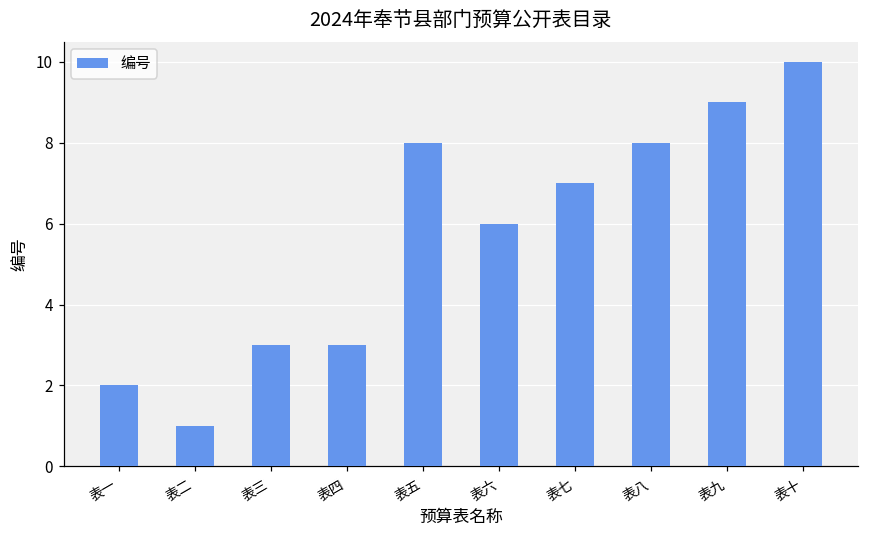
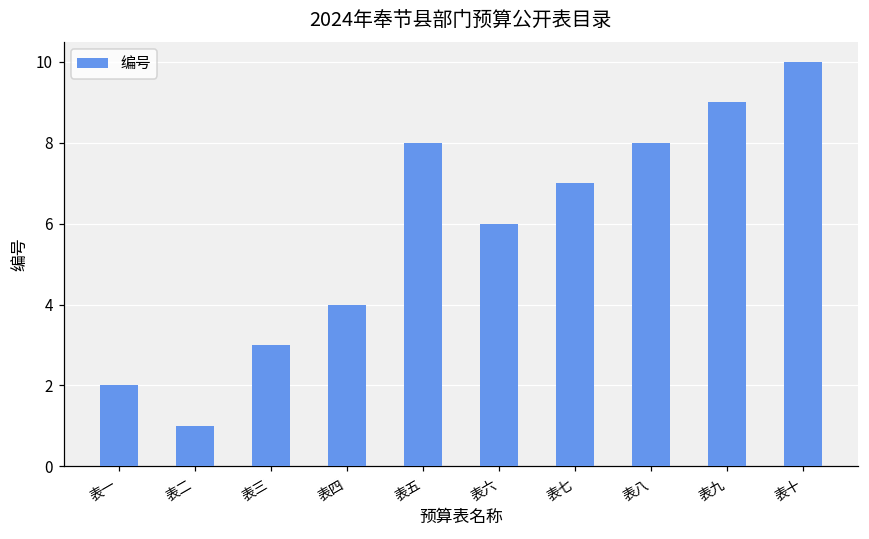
  {
    "表一": 2,
    "表二": 1,
    "表三": 3,
-   "表四": 3,
+   "表四": 4,
    "表五": 8,
    "表六": 6,
    "表七": 7,
    "表八": 8,
    "表九": 9,
    "表十": 10
  }
